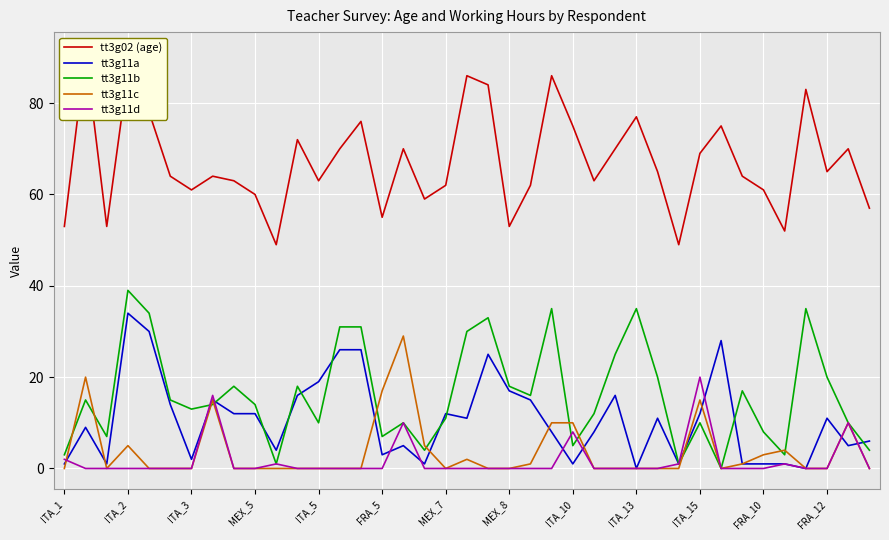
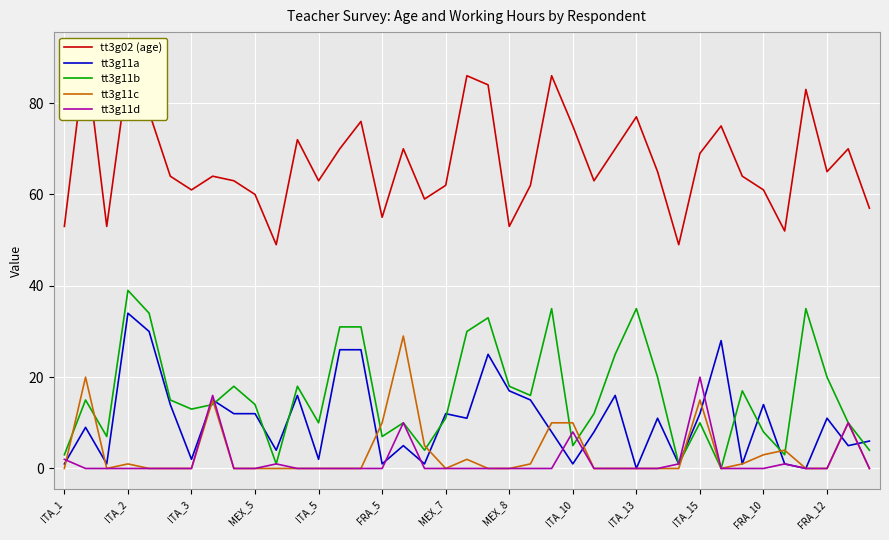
  {
    "tt3g02 (age)": {
      "ITA_1": 53,
      "ITA_3": 61,
      "MEX_5": 60,
      "ITA_5": 63,
      "FRA_5": 55,
      "MEX_7": 62,
      "MEX_8": 53,
      "ITA_10": 75,
      "ITA_13": 77,
      "ITA_15": 69,
      "FRA_10": 61,
      "FRA_12": 65
    },
    "tt3g11a": {
      "ITA_1": 1,
      "ITA_2": 34,
      "ITA_3": 2,
      "MEX_5": 12,
-     "ITA_5": 19,
-     "FRA_5": 3,
+     "ITA_5": 2,
+     "FRA_5": 1,
      "MEX_7": 12,
      "MEX_8": 17,
      "ITA_10": 1,
      "ITA_15": 12,
-     "FRA_10": 1,
+     "FRA_10": 14,
      "FRA_12": 11
    },
    "tt3g11b": {
      "ITA_1": 3,
      "ITA_2": 39,
      "ITA_3": 13,
      "MEX_5": 14,
      "ITA_5": 10,
      "FRA_5": 7,
      "MEX_7": 11,
      "MEX_8": 18,
      "ITA_10": 5,
      "ITA_13": 35,
      "ITA_15": 10,
      "FRA_10": 8,
      "FRA_12": 20
    },
    "tt3g11c": {
      "ITA_1": 0,
-     "ITA_2": 5,
-     "FRA_5": 17,
+     "ITA_2": 1,
+     "FRA_5": 10,
      "ITA_10": 10,
      "ITA_15": 15,
      "FRA_10": 3
    },
    "tt3g11d": {
      "ITA_1": 2,
      "ITA_2": 0,
      "FRA_5": 0,
      "ITA_10": 8,
      "ITA_15": 20,
      "FRA_10": 0
    }
  }
